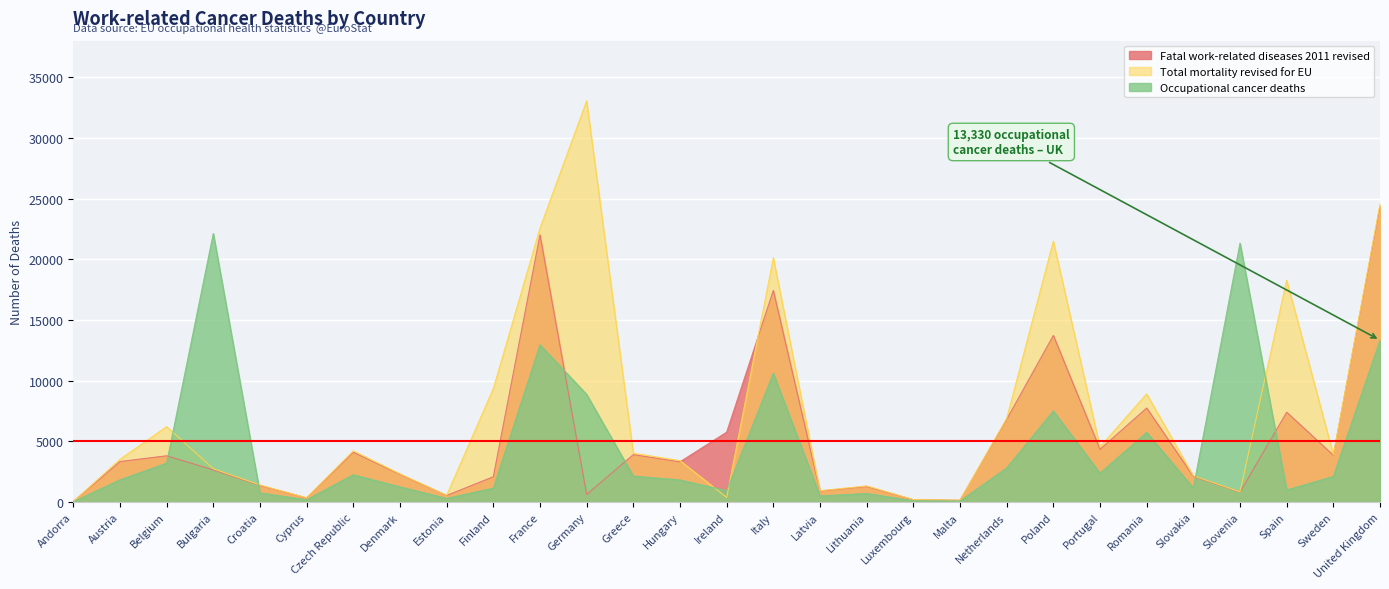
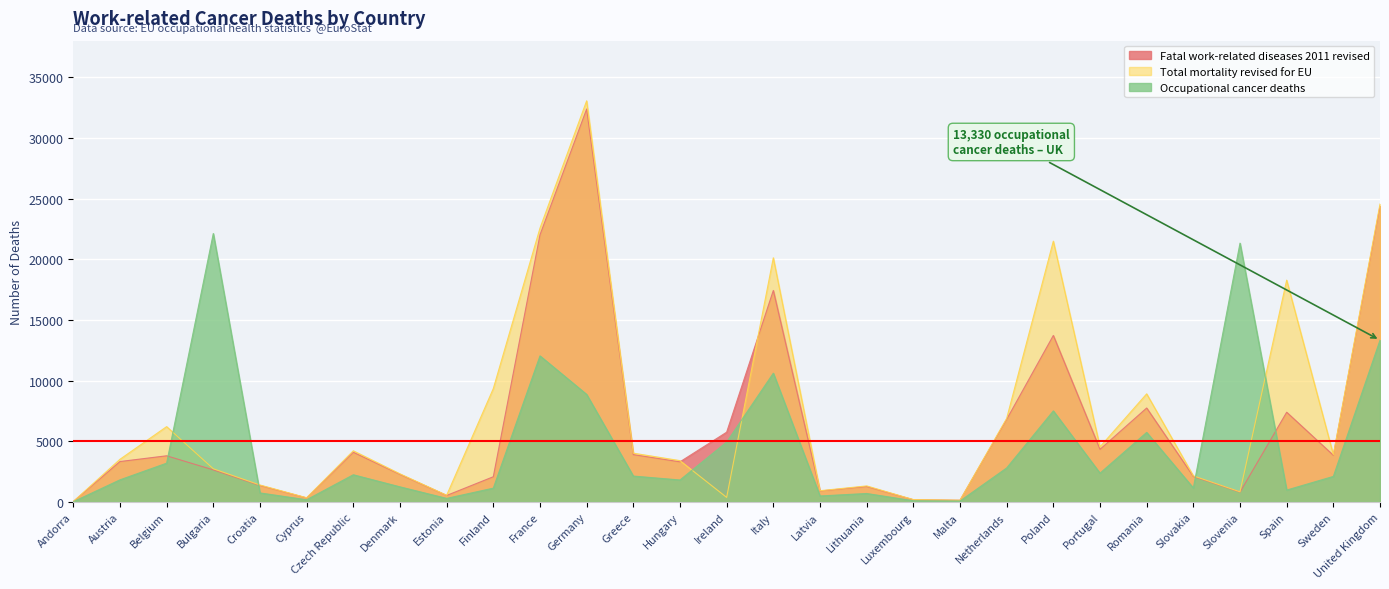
  {
    "Fatal work-related diseases 2011 revised": {
      "Belgium": 3800,
      "Finland": 2100,
      "France": 22000,
-     "Germany": 600,
+     "Germany": 32400,
      "Ireland": 5700,
      "Italy": 17400,
      "Romania": 7700,
      "Spain": 7400
    },
    "Total mortality revised for EU": {
      "Belgium": 6200,
      "Finland": 9300,
      "France": 22600,
      "Germany": 33100,
      "Ireland": 400,
      "Italy": 20100,
      "Romania": 8900
    },
    "Occupational cancer deaths": {
      "Austria": 1800,
      "Belgium": 3200,
      "Bulgaria": 22100,
      "Croatia": 700,
      "Czech Republic": 2200,
      "Denmark": 1200,
      "Estonia": 300,
      "Finland": 1100,
-     "France": 12900,
+     "France": 12000,
      "Germany": 8900,
      "Greece": 2100,
      "Hungary": 1800,
-     "Ireland": 900,
+     "Ireland": 4900,
      "Italy": 10600,
      "Latvia": 500,
      "Lithuania": 700,
      "Netherlands": 2800,
      "Poland": 7500,
      "Portugal": 2400,
      "Romania": 5700,
      "Slovakia": 1100,
      "Spain": 1000,
      "Sweden": 2100,
      "United Kingdom": 13300
    }
  }
